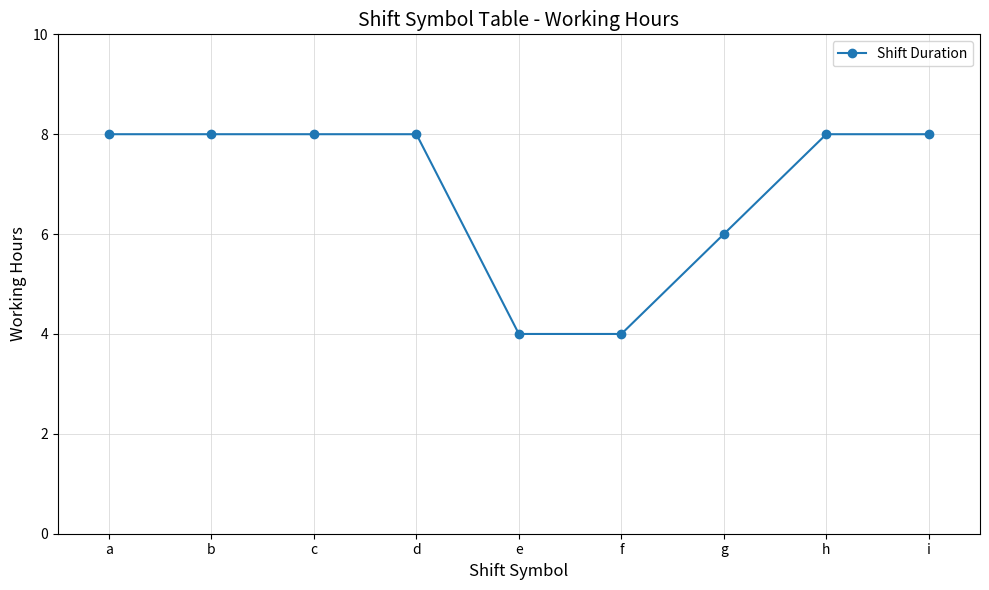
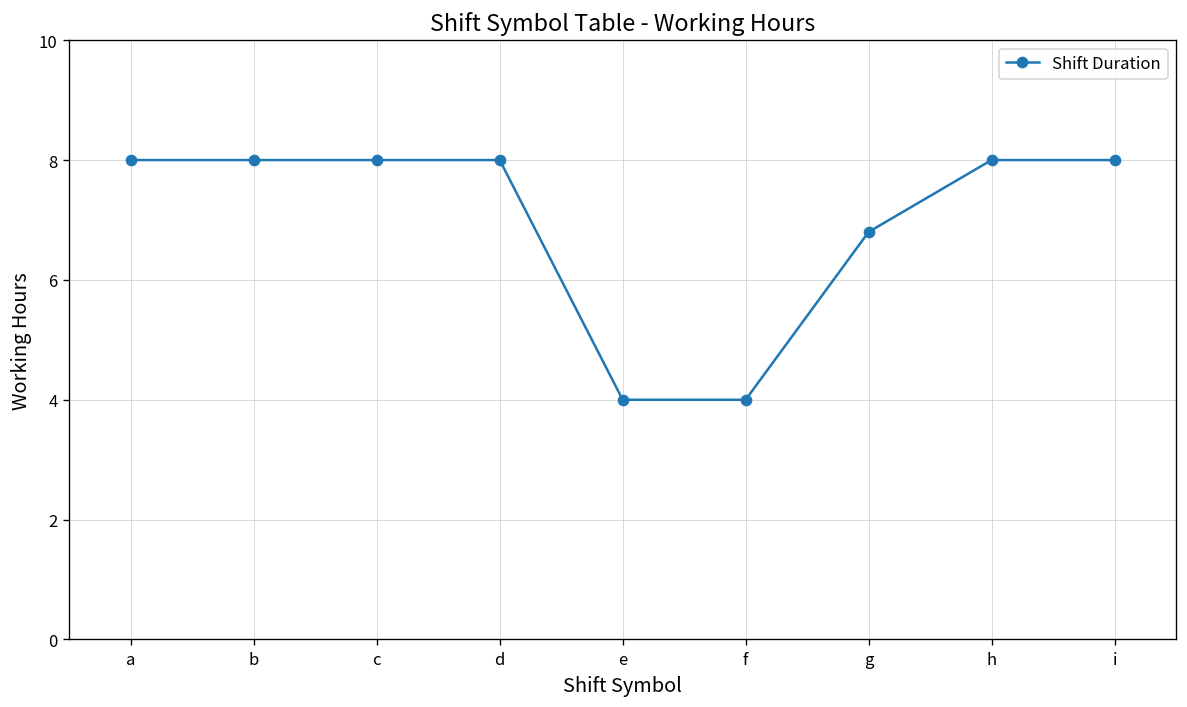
  {
    "a": 8.0,
    "b": 8.0,
    "c": 8.0,
    "d": 8.0,
    "e": 4.0,
    "f": 4.0,
-   "g": 6.0,
+   "g": 6.8,
    "h": 8.0,
    "i": 8.0
  }
